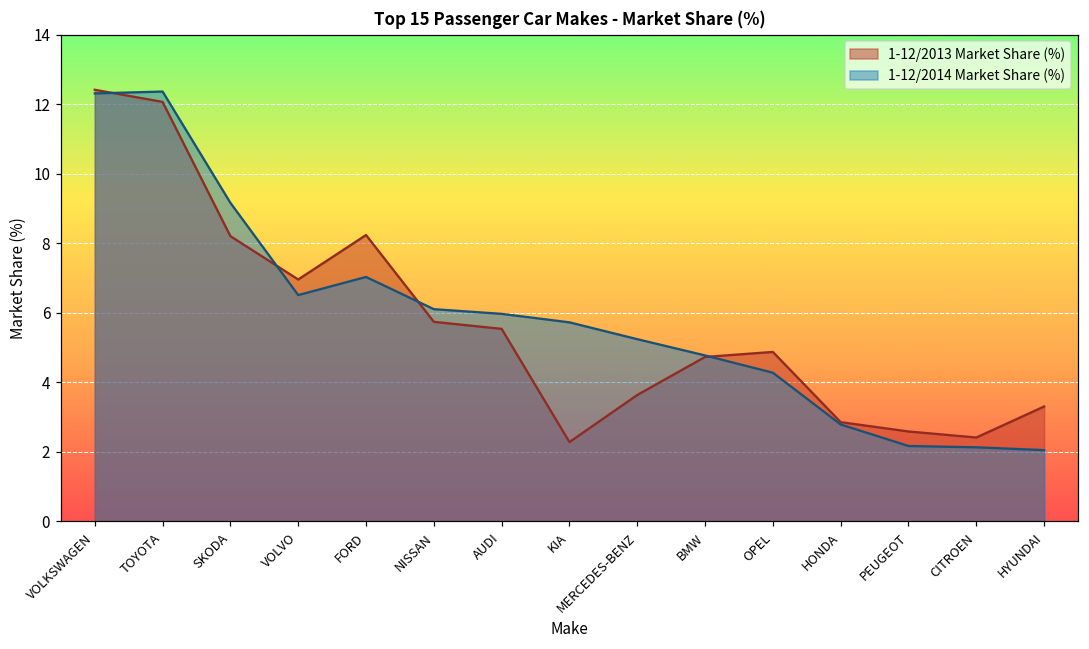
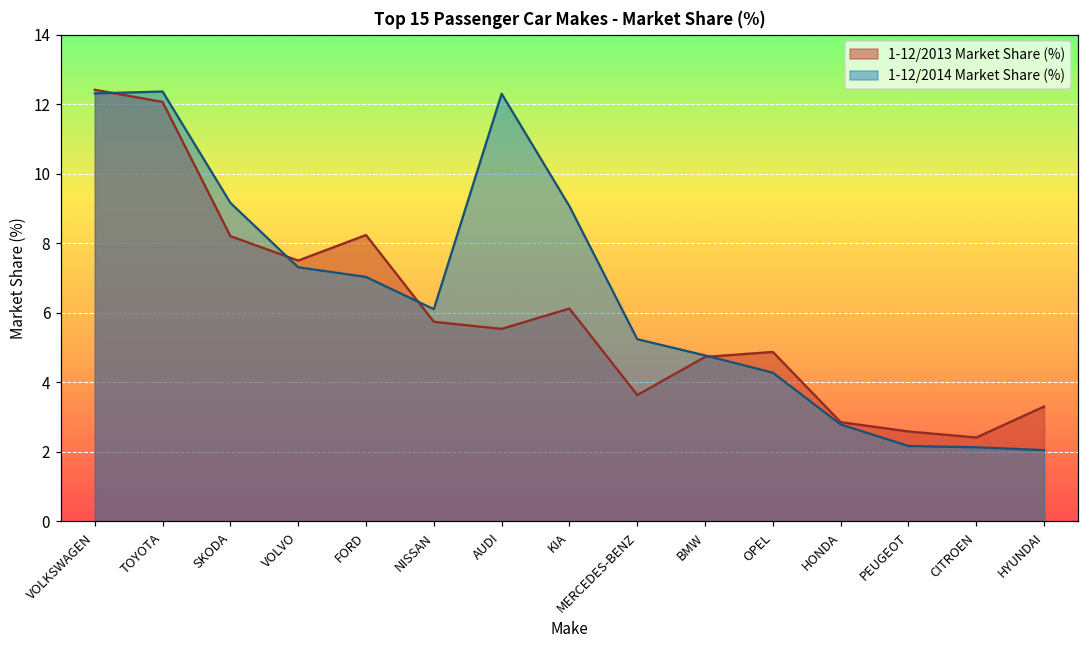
  {
    "1-12/2013 Market Share (%)": {
      "VOLKSWAGEN": 12.4,
      "TOYOTA": 12.1,
      "SKODA": 8.2,
-     "VOLVO": 7.0,
+     "VOLVO": 7.5,
      "FORD": 8.2,
      "NISSAN": 5.7,
      "AUDI": 5.5,
-     "KIA": 2.3,
+     "KIA": 6.1,
      "MERCEDES-BENZ": 3.6,
      "OPEL": 4.9,
      "PEUGEOT": 2.6,
      "CITROEN": 2.4,
      "HYUNDAI": 3.3
    },
    "1-12/2014 Market Share (%)": {
      "VOLKSWAGEN": 12.3,
      "TOYOTA": 12.4,
      "SKODA": 9.2,
-     "VOLVO": 6.5,
+     "VOLVO": 7.3,
      "FORD": 7.0,
      "NISSAN": 6.1,
-     "AUDI": 6.0,
-     "KIA": 5.7,
+     "AUDI": 12.3,
+     "KIA": 9.1,
      "MERCEDES-BENZ": 5.2,
      "OPEL": 4.3,
      "PEUGEOT": 2.2,
      "CITROEN": 2.1,
      "HYUNDAI": 2.0
    }
  }
